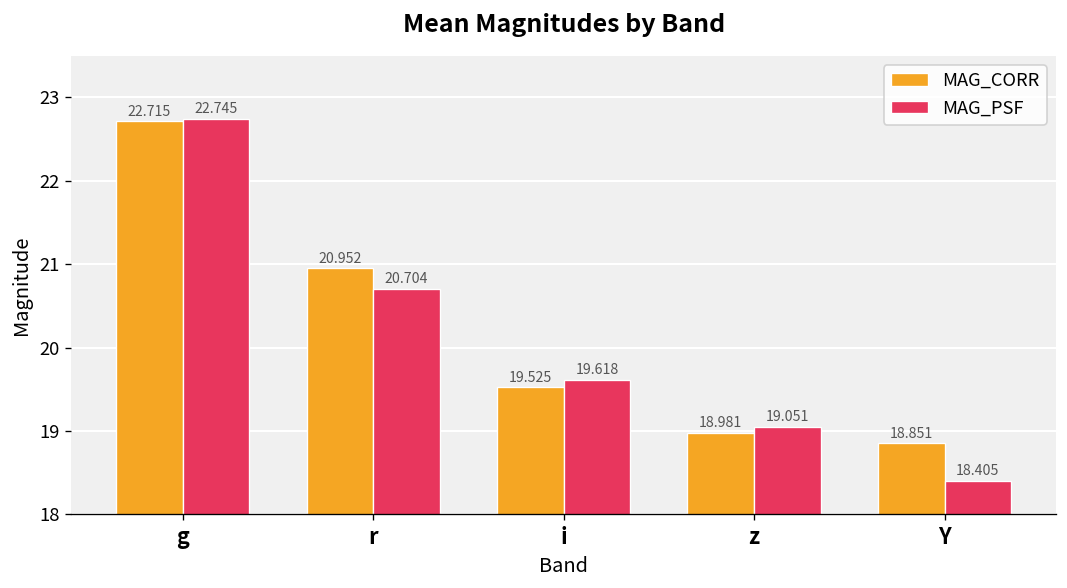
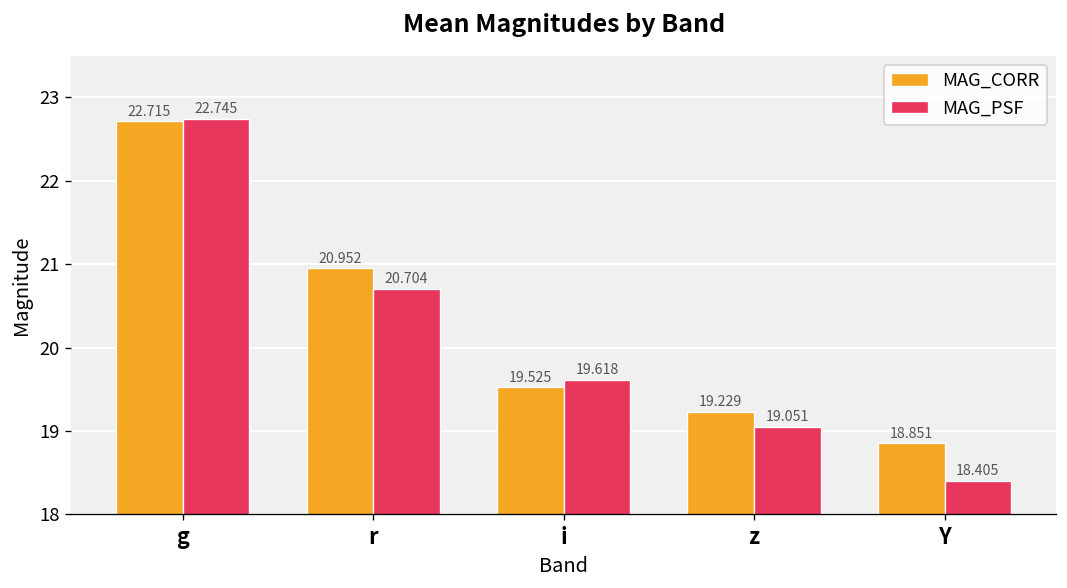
  {
    "MAG_CORR": {
      "g": 22.715,
      "r": 20.952,
      "i": 19.525,
-     "z": 18.981,
+     "z": 19.229,
      "Y": 18.851
    },
    "MAG_PSF": {
      "g": 22.745,
      "r": 20.704,
      "i": 19.618,
      "z": 19.051,
      "Y": 18.405
    }
  }
